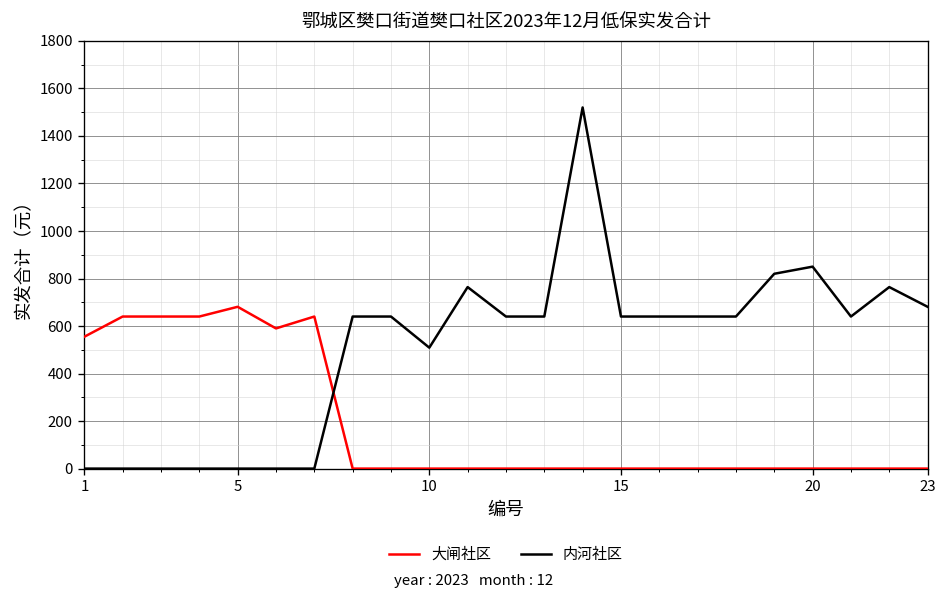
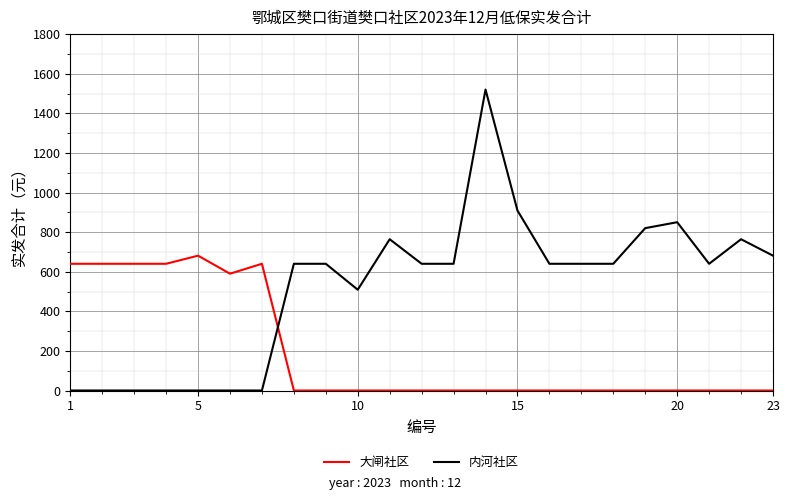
  {
    "大闸社区": {
-     "1": 560,
+     "1": 640,
      "5": 680,
      "10": 0,
      "15": 0,
      "20": 0,
      "23": 0
    },
    "内河社区": {
      "1": 0,
      "5": 0,
      "10": 510,
-     "15": 640,
+     "15": 910,
      "20": 850,
      "23": 680
    }
  }
